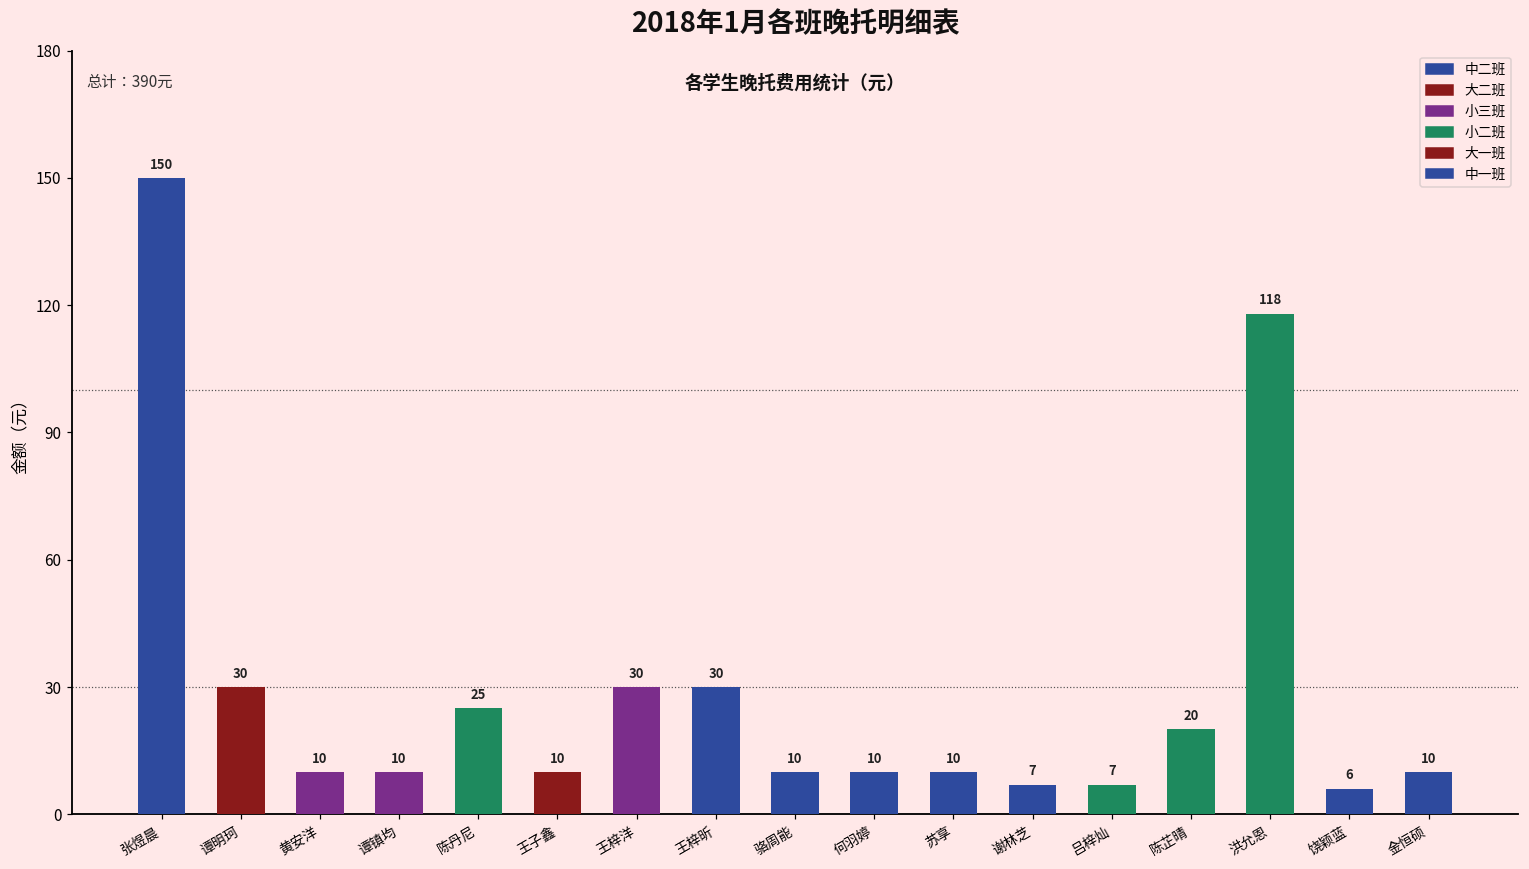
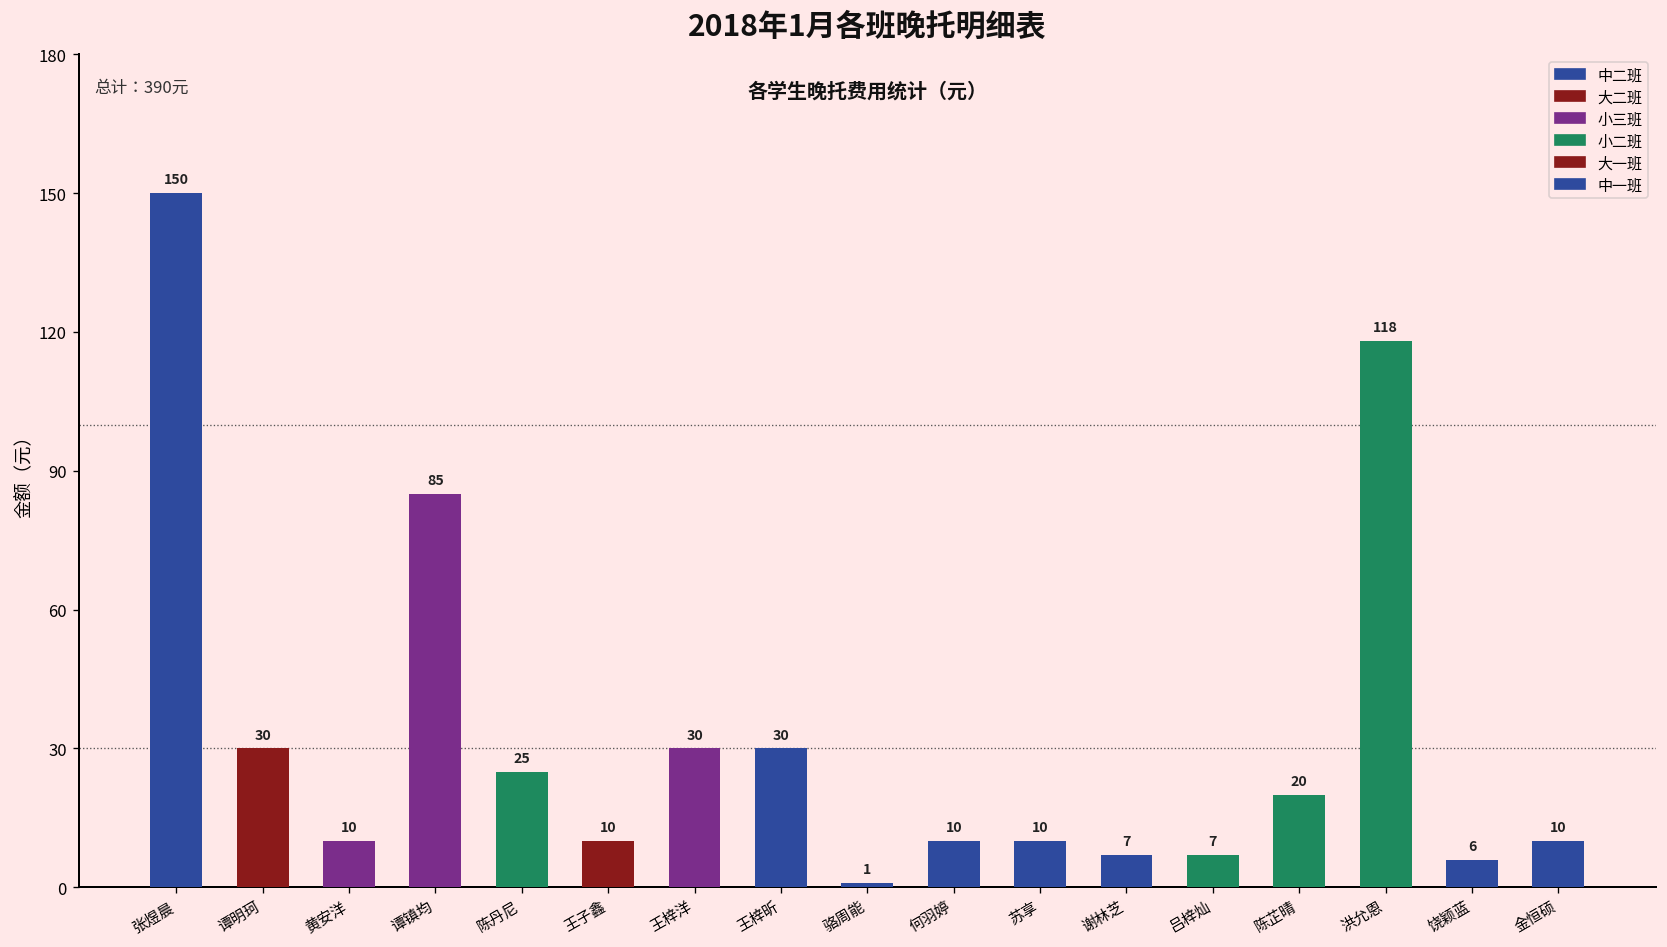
  {
    "张煜晨": 150,
    "谭明珂": 30,
    "黄安洋": 10,
-   "谭镇均": 10,
+   "谭镇均": 85,
    "陈丹尼": 25,
    "王子鑫": 10,
    "王梓洋": 30,
    "王梓昕": 30,
-   "骆周能": 10,
+   "骆周能": 1,
    "何羽婷": 10,
    "苏享": 10,
    "谢林芝": 7,
    "吕梓灿": 7,
    "陈芷晴": 20,
    "洪允恩": 118,
    "饶颖蓝": 6,
    "金恒硕": 10
  }
